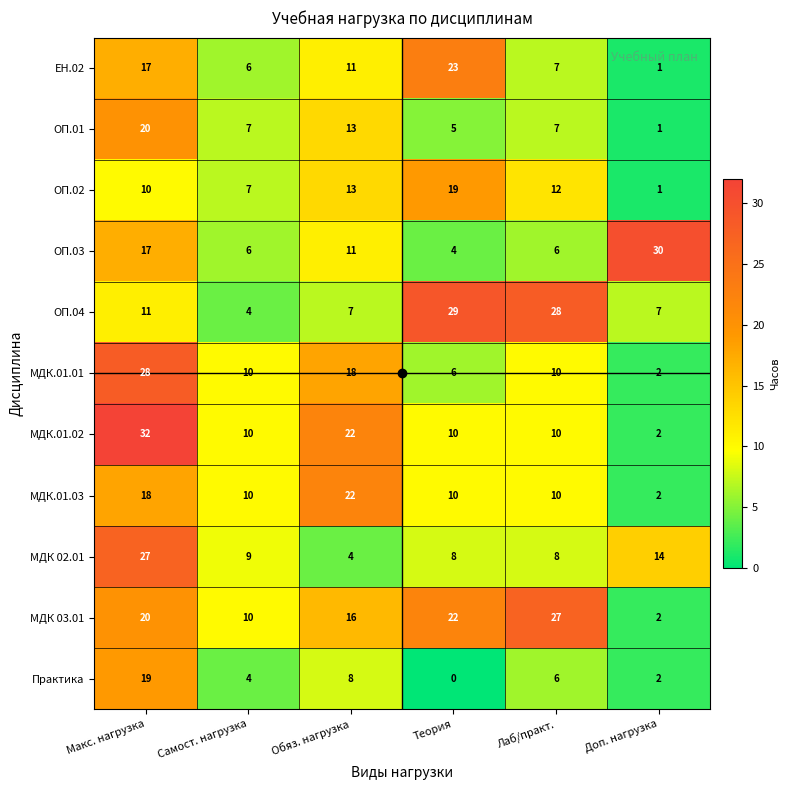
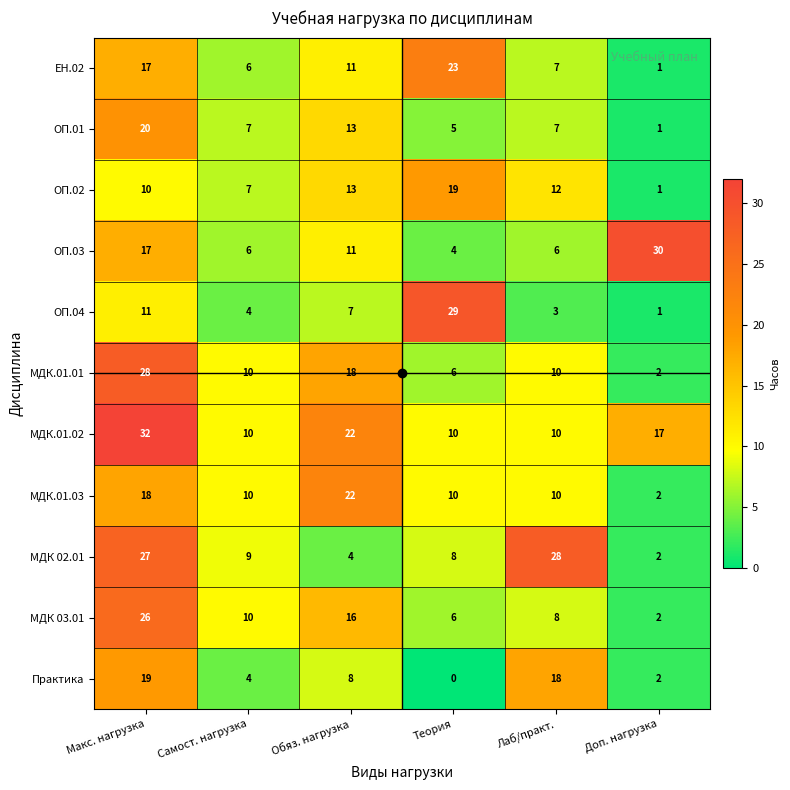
  {
    "ЕН.02": {
      "Макс. нагрузка": 17,
      "Самост. нагрузка": 6,
      "Обяз. нагрузка": 11,
      "Теория": 23,
      "Лаб/практ.": 7
    },
    "ОП.01": {
      "Макс. нагрузка": 20,
      "Самост. нагрузка": 7,
      "Обяз. нагрузка": 13,
      "Теория": 5,
      "Лаб/практ.": 7,
      "Доп. нагрузка": 1
    },
    "ОП.02": {
      "Макс. нагрузка": 10,
      "Самост. нагрузка": 7,
      "Обяз. нагрузка": 13,
      "Теория": 19,
      "Лаб/практ.": 12,
      "Доп. нагрузка": 1
    },
    "ОП.03": {
      "Макс. нагрузка": 17,
      "Самост. нагрузка": 6,
      "Обяз. нагрузка": 11,
      "Теория": 4,
      "Лаб/практ.": 6,
      "Доп. нагрузка": 30
    },
    "ОП.04": {
      "Макс. нагрузка": 11,
      "Самост. нагрузка": 4,
      "Обяз. нагрузка": 7,
      "Теория": 29,
-     "Лаб/практ.": 28,
-     "Доп. нагрузка": 7
+     "Лаб/практ.": 3,
+     "Доп. нагрузка": 1
    },
    "МДК.01.01": {
      "Макс. нагрузка": 28,
      "Самост. нагрузка": 10,
      "Обяз. нагрузка": 18,
      "Теория": 6,
      "Лаб/практ.": 10,
      "Доп. нагрузка": 2
    },
    "МДК.01.02": {
      "Макс. нагрузка": 32,
      "Самост. нагрузка": 10,
      "Обяз. нагрузка": 22,
      "Теория": 10,
      "Лаб/практ.": 10,
-     "Доп. нагрузка": 2
+     "Доп. нагрузка": 17
    },
    "МДК.01.03": {
      "Макс. нагрузка": 18,
      "Самост. нагрузка": 10,
      "Обяз. нагрузка": 22,
      "Теория": 10,
      "Лаб/практ.": 10,
      "Доп. нагрузка": 2
    },
    "МДК 02.01": {
      "Макс. нагрузка": 27,
      "Самост. нагрузка": 9,
      "Обяз. нагрузка": 4,
      "Теория": 8,
-     "Лаб/практ.": 8,
-     "Доп. нагрузка": 14
+     "Лаб/практ.": 28,
+     "Доп. нагрузка": 2
    },
    "МДК 03.01": {
-     "Макс. нагрузка": 20,
+     "Макс. нагрузка": 26,
      "Самост. нагрузка": 10,
      "Обяз. нагрузка": 16,
-     "Теория": 22,
-     "Лаб/практ.": 27,
+     "Теория": 6,
+     "Лаб/практ.": 8,
      "Доп. нагрузка": 2
    },
    "Практика": {
      "Макс. нагрузка": 19,
      "Самост. нагрузка": 4,
      "Обяз. нагрузка": 8,
      "Теория": 0,
-     "Лаб/практ.": 6,
+     "Лаб/практ.": 18,
      "Доп. нагрузка": 2
    }
  }
